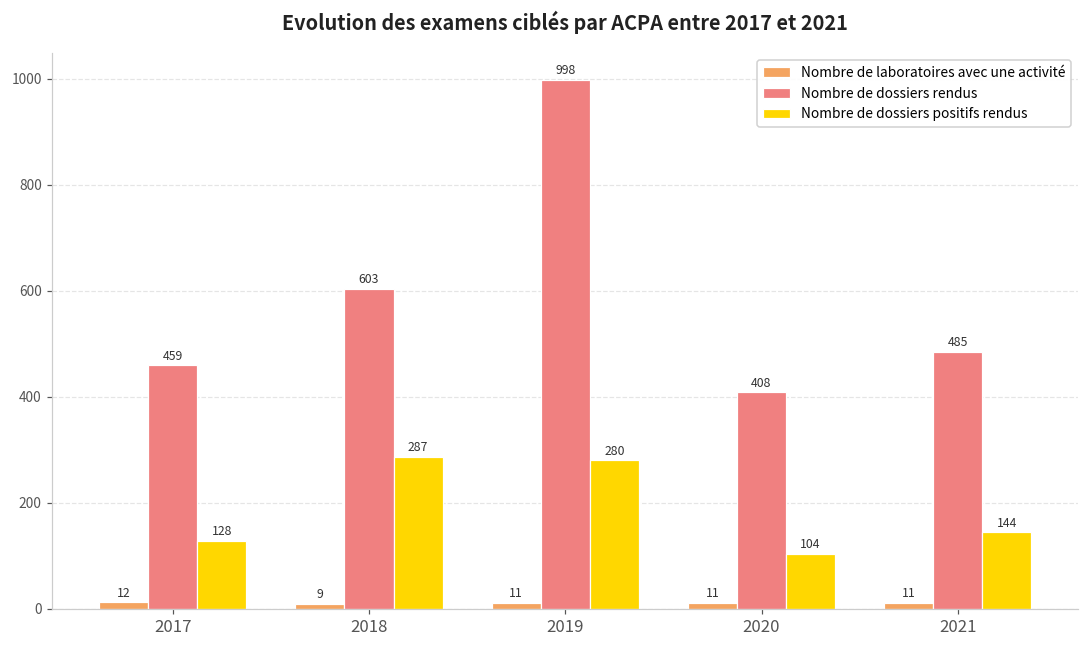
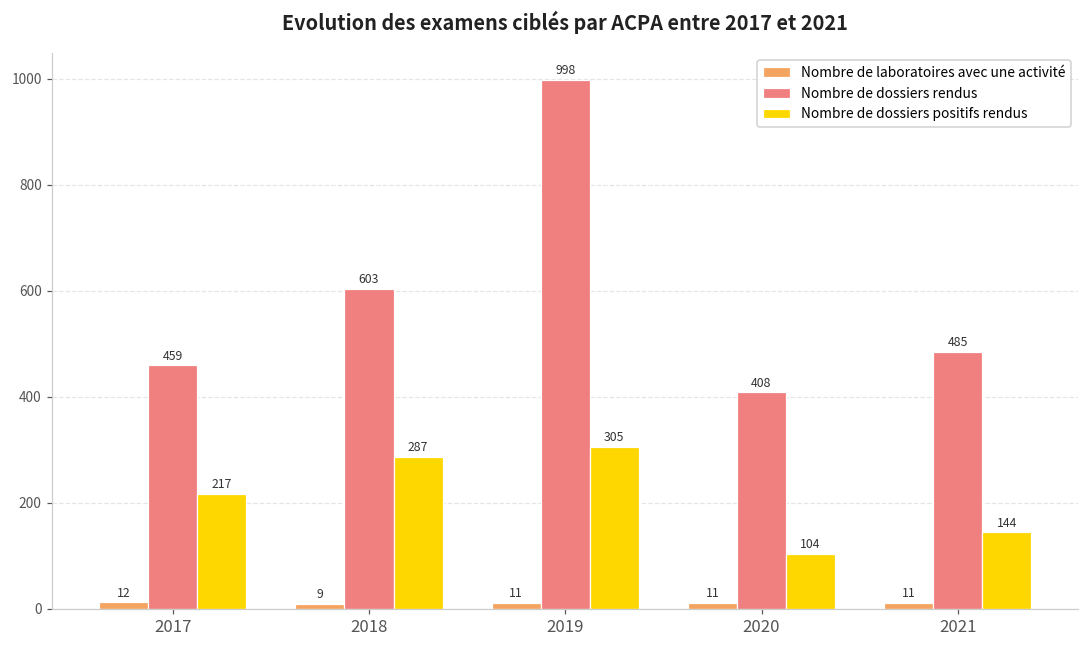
  {
    "Nombre de dossiers positifs rendus": {
-     "2017": 128,
+     "2017": 217,
      "2018": 287,
-     "2019": 280,
+     "2019": 305,
      "2020": 104,
      "2021": 144
    }
  }
